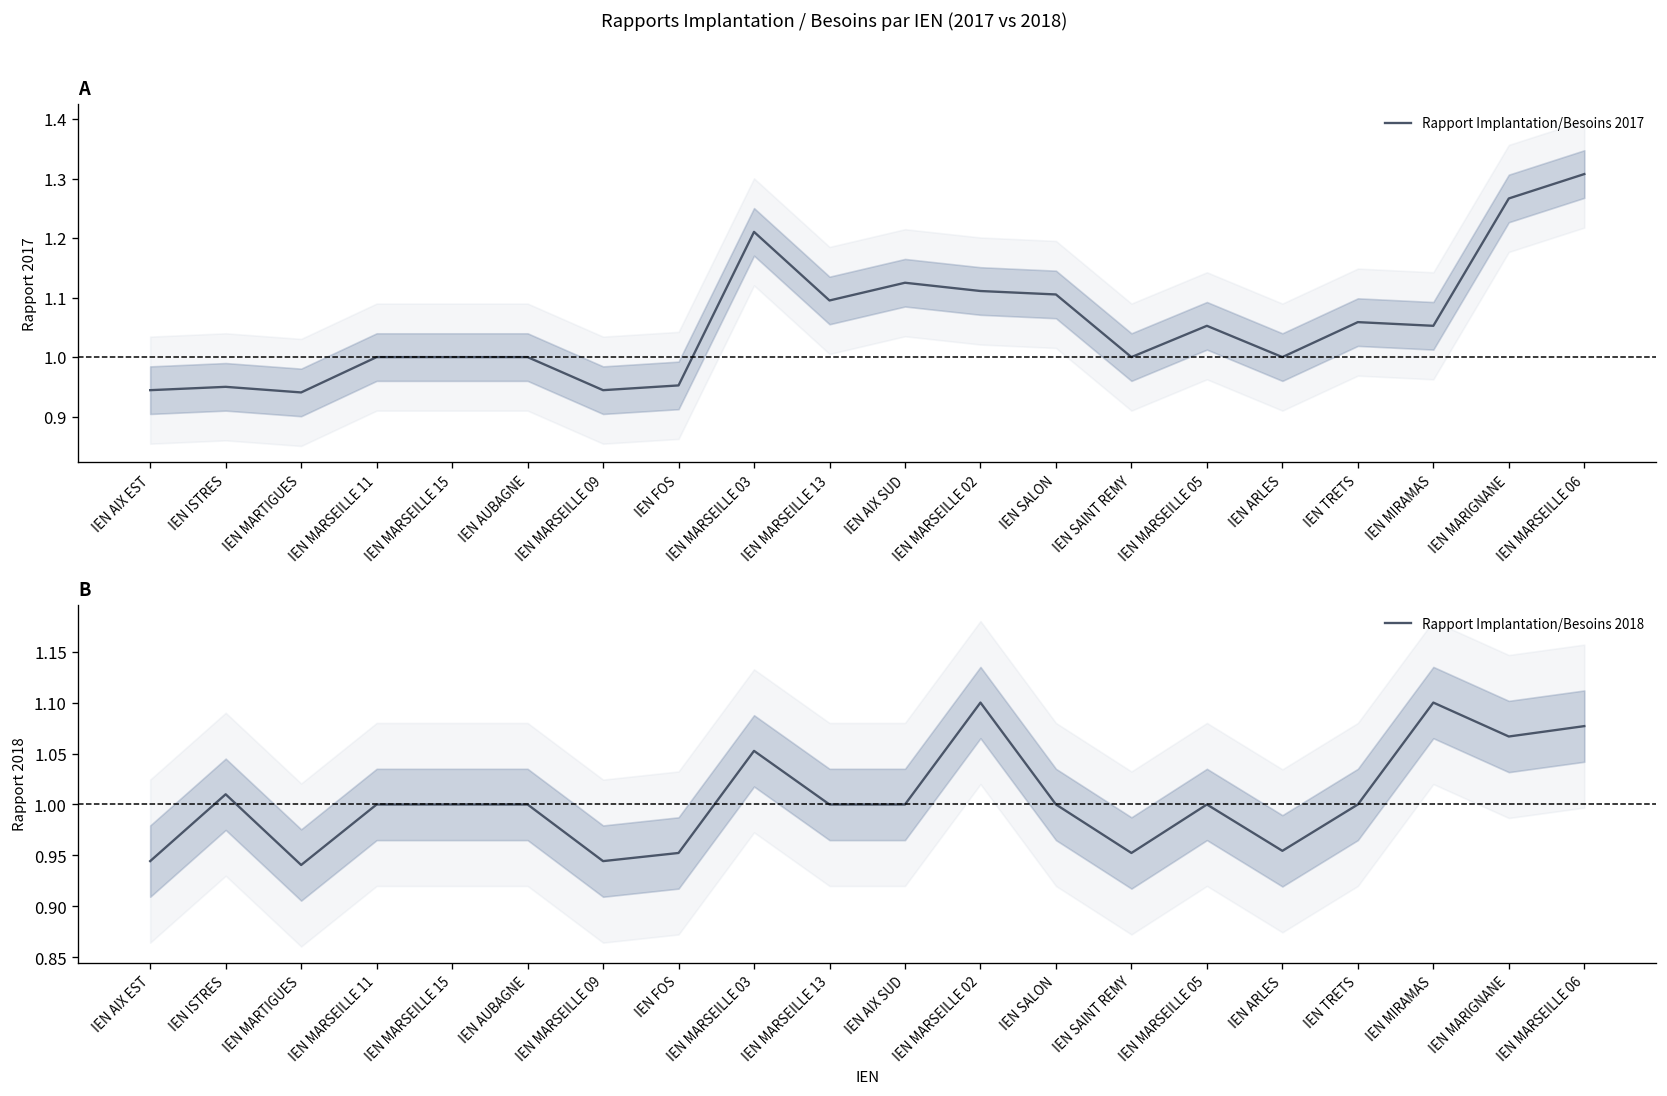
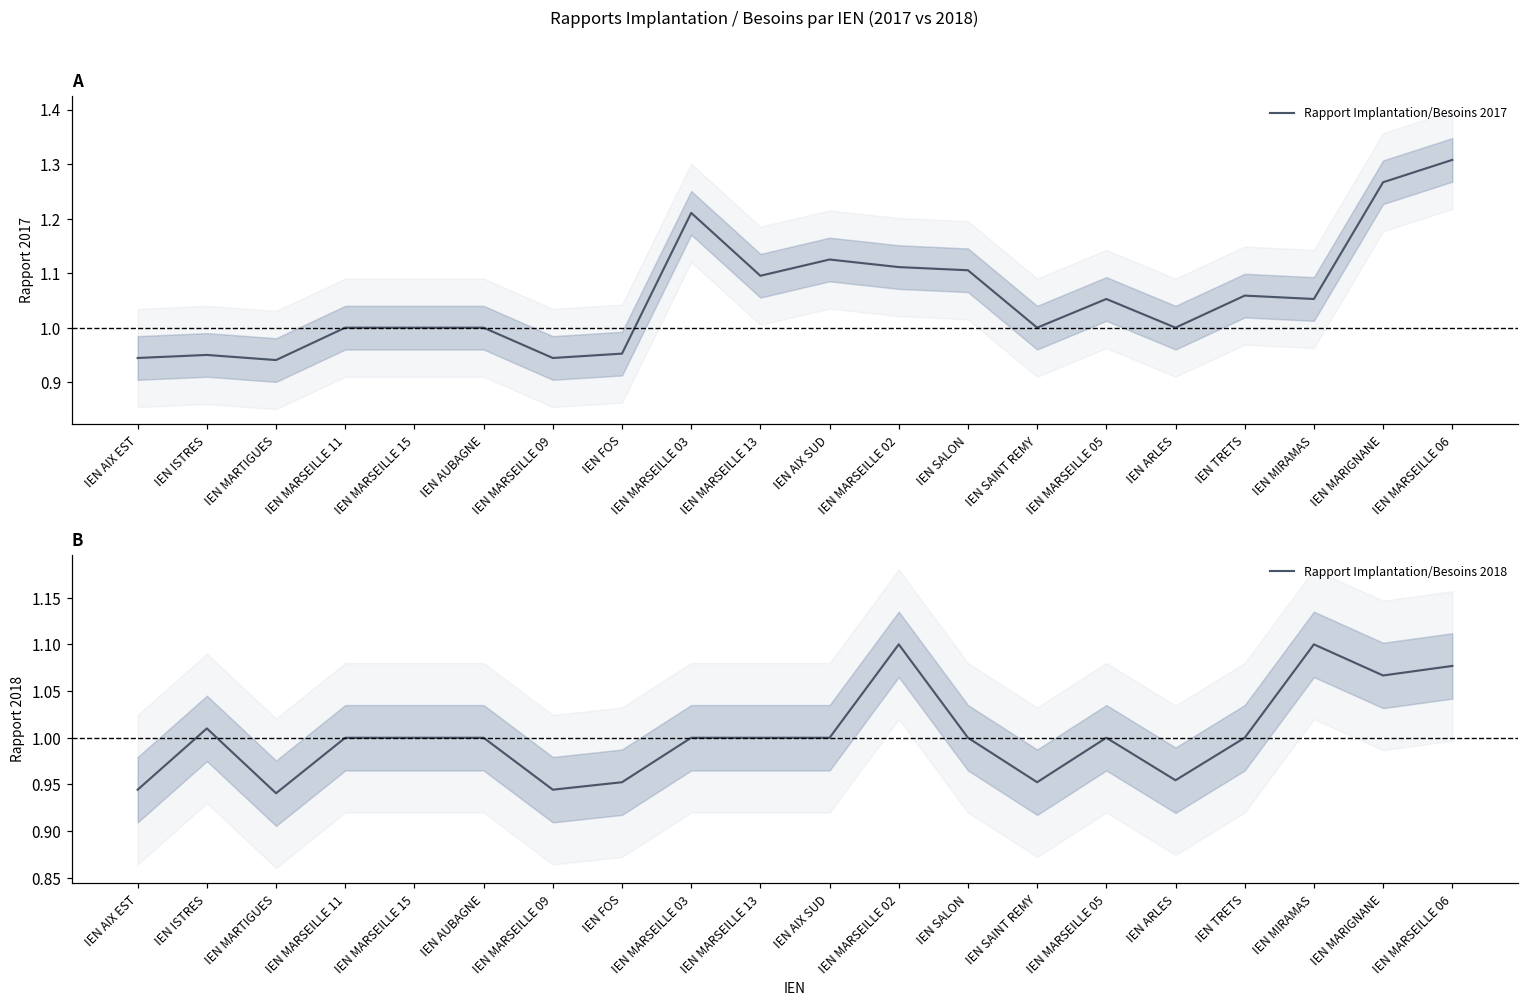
  {
    "A": {
      "Rapport Implantation/Besoins 2017": {
        "IEN AIX EST": 0.94,
        "IEN ISTRES": 0.95,
        "IEN MARTIGUES": 0.94,
        "IEN MARSEILLE 11": 1.00,
        "IEN MARSEILLE 15": 1.00,
        "IEN AUBAGNE": 1.00,
        "IEN MARSEILLE 09": 0.94,
        "IEN FOS": 0.95,
        "IEN MARSEILLE 03": 1.21,
        "IEN MARSEILLE 13": 1.10,
        "IEN AIX SUD": 1.13,
        "IEN MARSEILLE 02": 1.11,
        "IEN SALON": 1.11,
        "IEN SAINT REMY": 1.00,
        "IEN MARSEILLE 05": 1.05,
        "IEN ARLES": 1.00,
        "IEN TRETS": 1.06,
        "IEN MIRAMAS": 1.05,
        "IEN MARIGNANE": 1.27,
        "IEN MARSEILLE 06": 1.31
      }
    },
    "B": {
      "Rapport Implantation/Besoins 2018": {
        "IEN AIX EST": 0.94,
        "IEN ISTRES": 1.01,
        "IEN MARTIGUES": 0.94,
        "IEN MARSEILLE 11": 1.00,
        "IEN MARSEILLE 15": 1.00,
        "IEN AUBAGNE": 1.00,
        "IEN MARSEILLE 09": 0.94,
        "IEN FOS": 0.95,
-       "IEN MARSEILLE 03": 1.05,
+       "IEN MARSEILLE 03": 1.00,
        "IEN MARSEILLE 13": 1.00,
        "IEN AIX SUD": 1.00,
        "IEN MARSEILLE 02": 1.10,
        "IEN SALON": 1.00,
        "IEN SAINT REMY": 0.95,
        "IEN MARSEILLE 05": 1.00,
        "IEN ARLES": 0.95,
        "IEN TRETS": 1.00,
        "IEN MIRAMAS": 1.10,
        "IEN MARIGNANE": 1.07,
        "IEN MARSEILLE 06": 1.08
      }
    }
  }
